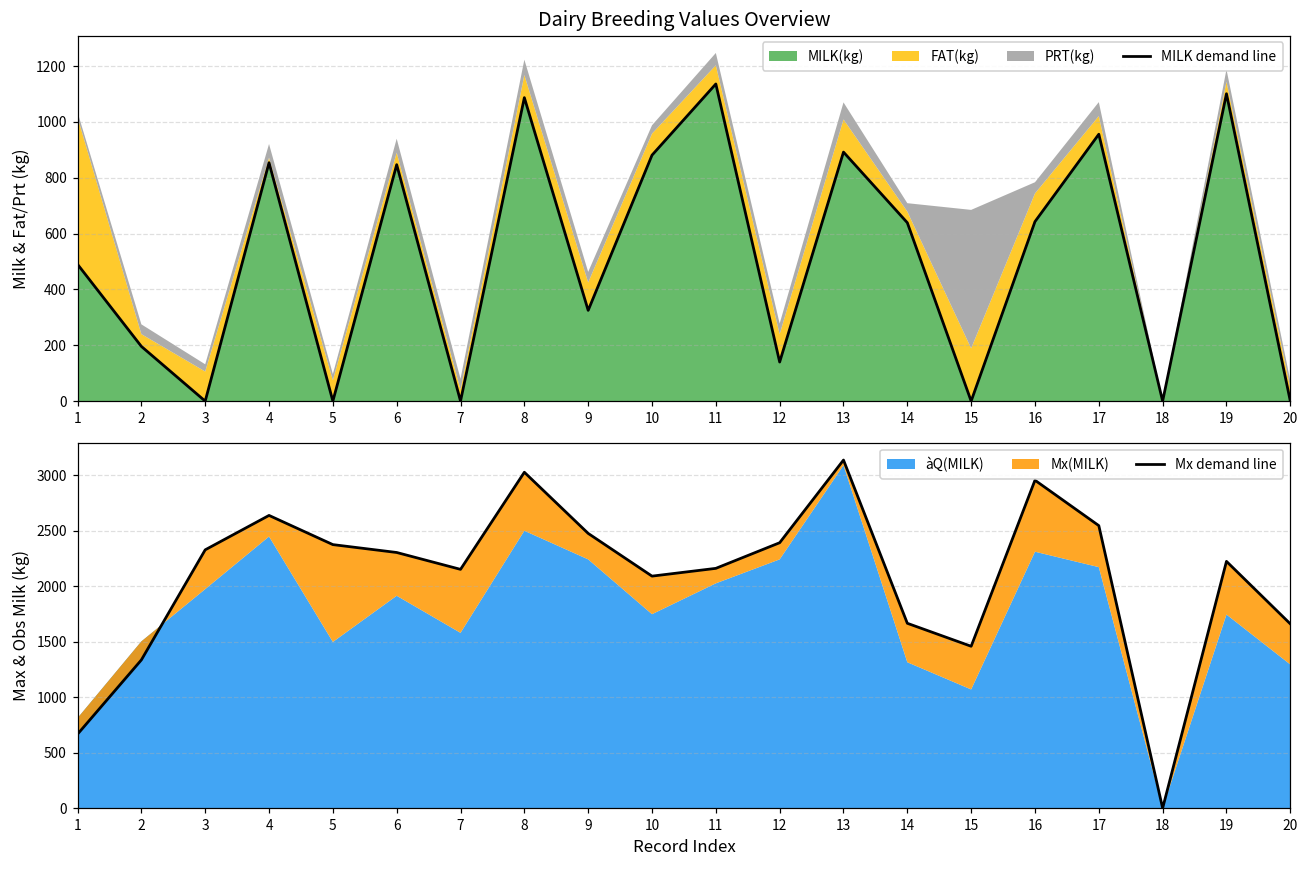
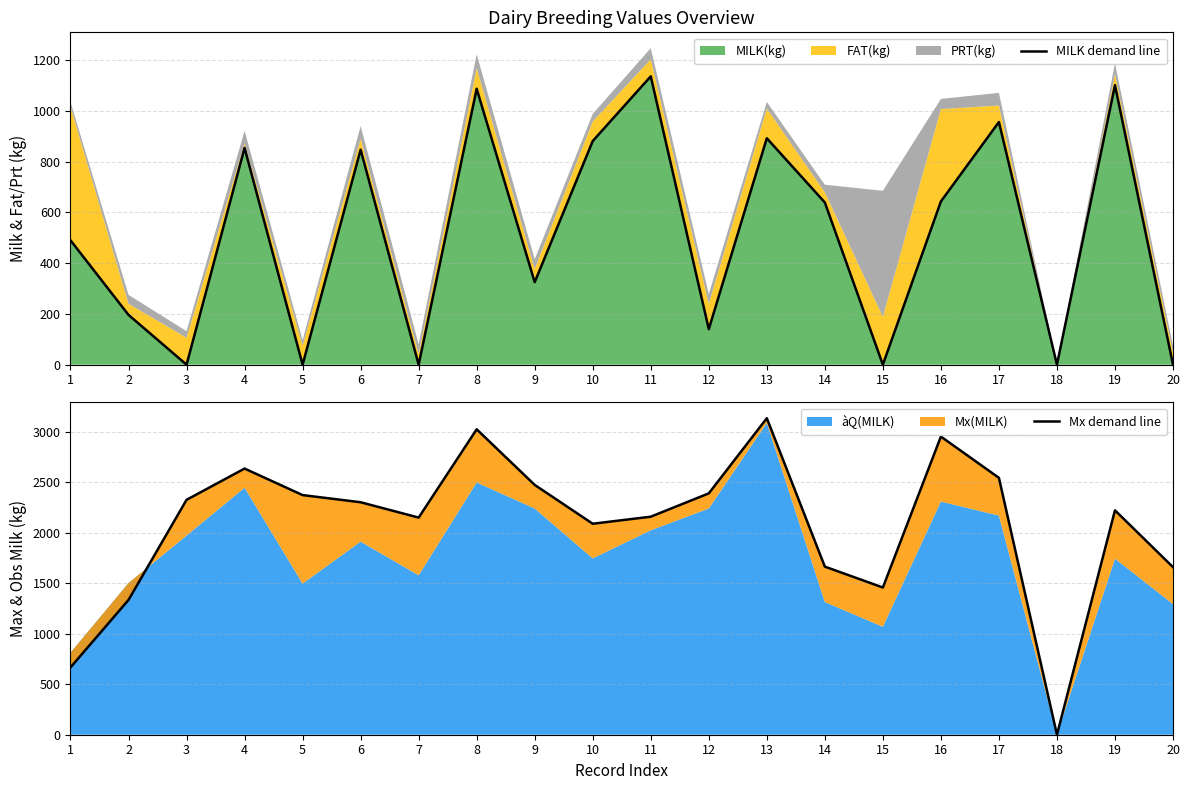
  {
    "Dairy Breeding Values Overview": {
      "MILK(kg)": {
        "1": 490,
        "2": 200,
        "3": 0,
        "4": 850,
        "5": 0,
        "6": 850,
        "7": 0,
        "8": 1090,
        "9": 330,
        "10": 880,
        "11": 1140,
        "12": 140,
        "13": 890,
        "14": 640,
        "15": 0,
        "16": 640,
        "17": 960,
        "19": 1100,
        "20": 0
      },
      "FAT(kg)": {
        "1": 530,
        "2": 40,
        "3": 110,
        "4": 20,
        "5": 80,
        "6": 40,
        "7": 40,
        "8": 80,
-       "9": 100,
+       "9": 50,
        "10": 80,
        "11": 70,
        "12": 100,
        "13": 120,
        "14": 40,
        "15": 190,
-       "16": 100,
+       "16": 360,
        "17": 70,
        "19": 40,
        "20": 50
      },
      "PRT(kg)": {
        "1": 20,
        "2": 40,
        "3": 30,
        "4": 50,
        "5": 20,
        "6": 50,
        "7": 40,
        "8": 60,
        "9": 40,
        "10": 30,
        "11": 40,
        "12": 40,
-       "13": 60,
+       "13": 30,
        "14": 30,
        "15": 500,
        "16": 40,
        "17": 50,
        "20": 30
      }
    }
  }
